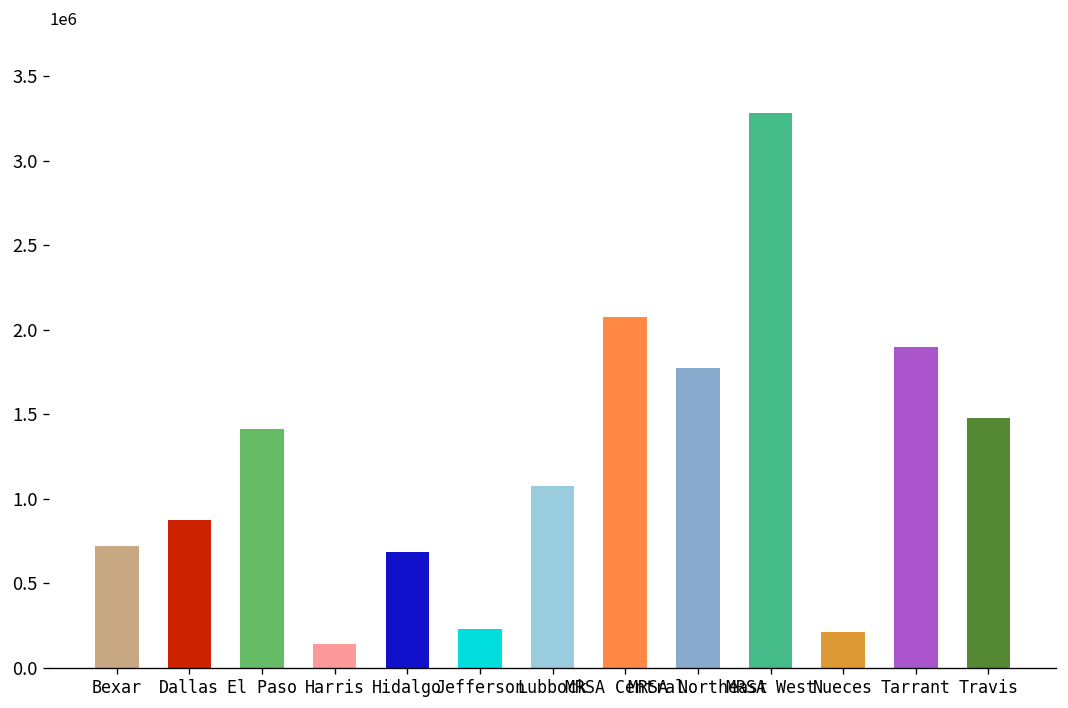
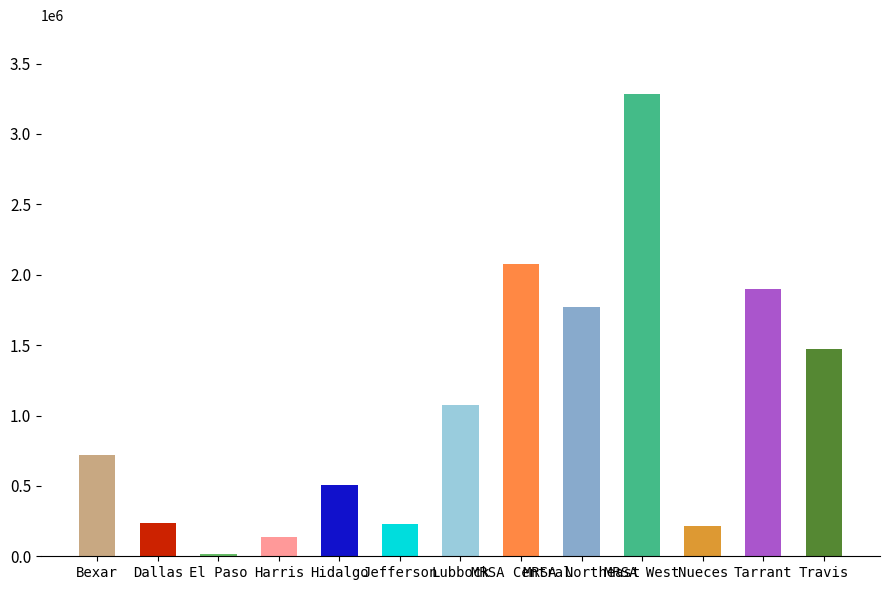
  {
    "Bexar": 720000,
-   "Dallas": 870000,
-   "El Paso": 1410000,
+   "Dallas": 240000,
+   "El Paso": 20000,
    "Harris": 140000,
-   "Hidalgo": 680000,
+   "Hidalgo": 510000,
    "Jefferson": 230000,
    "Nueces": 210000,
    "Tarrant": 1900000,
    "Travis": 1470000
  }
